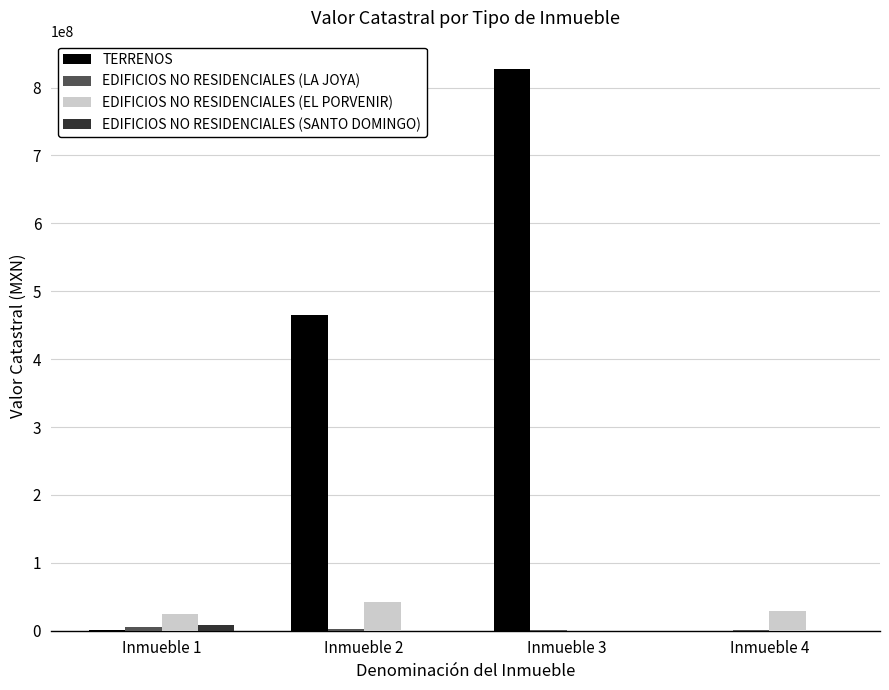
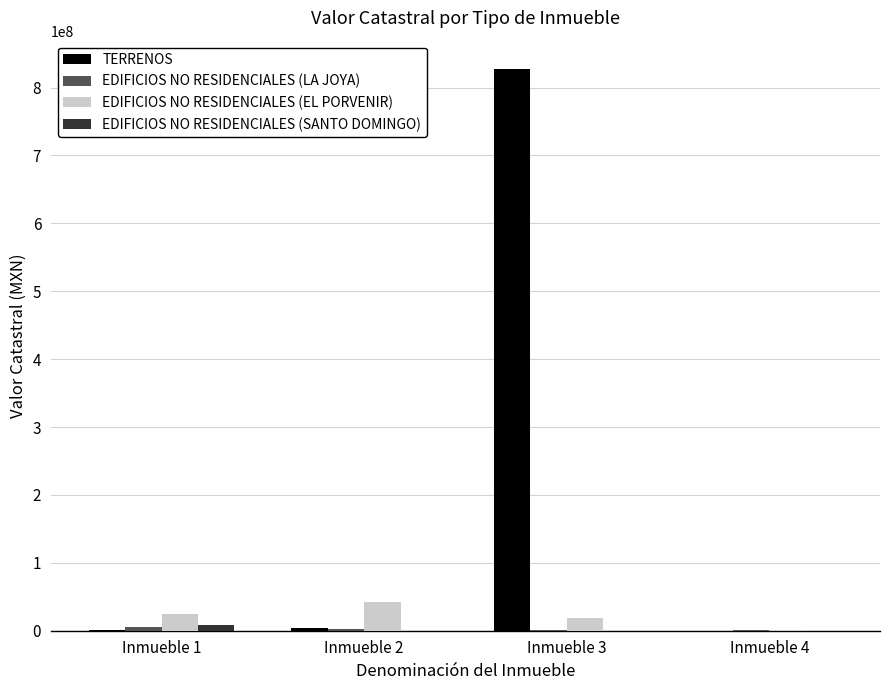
  {
    "TERRENOS": {
-     "Inmueble 2": 470000000,
+     "Inmueble 2": 0,
      "Inmueble 3": 830000000
    },
    "EDIFICIOS NO RESIDENCIALES (EL PORVENIR)": {
      "Inmueble 1": 30000000,
      "Inmueble 2": 40000000,
-     "Inmueble 3": 0,
-     "Inmueble 4": 30000000
+     "Inmueble 3": 20000000,
+     "Inmueble 4": 0
    }
  }
